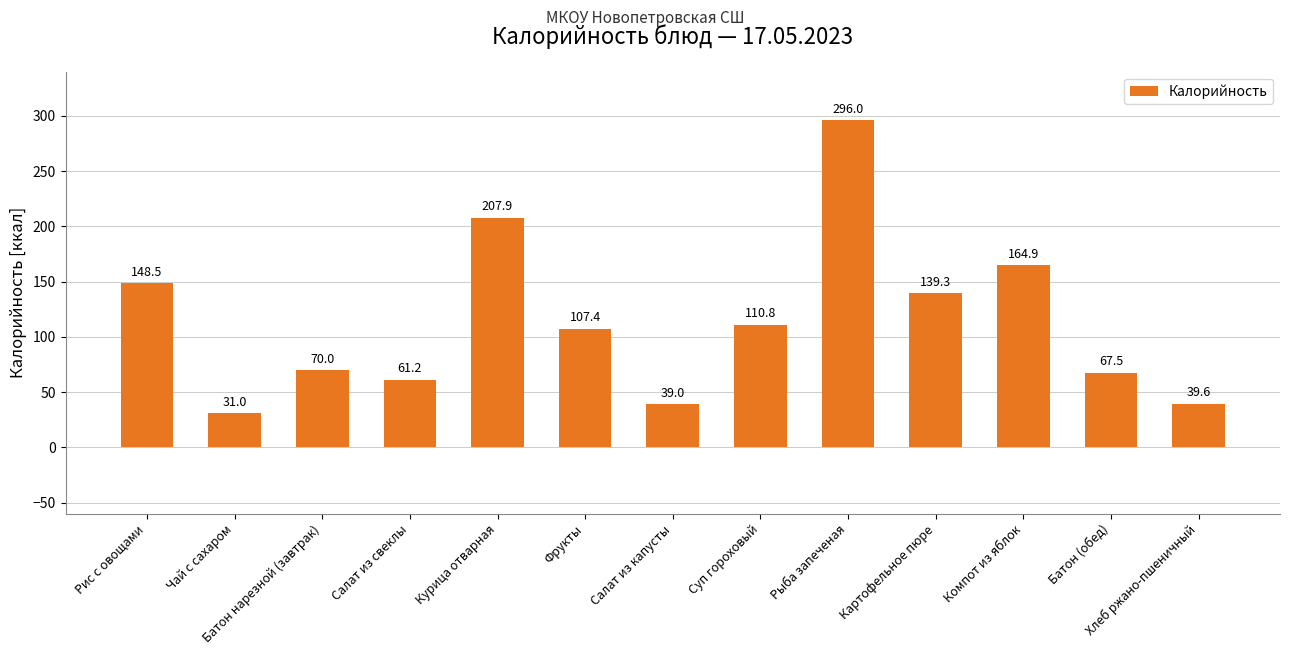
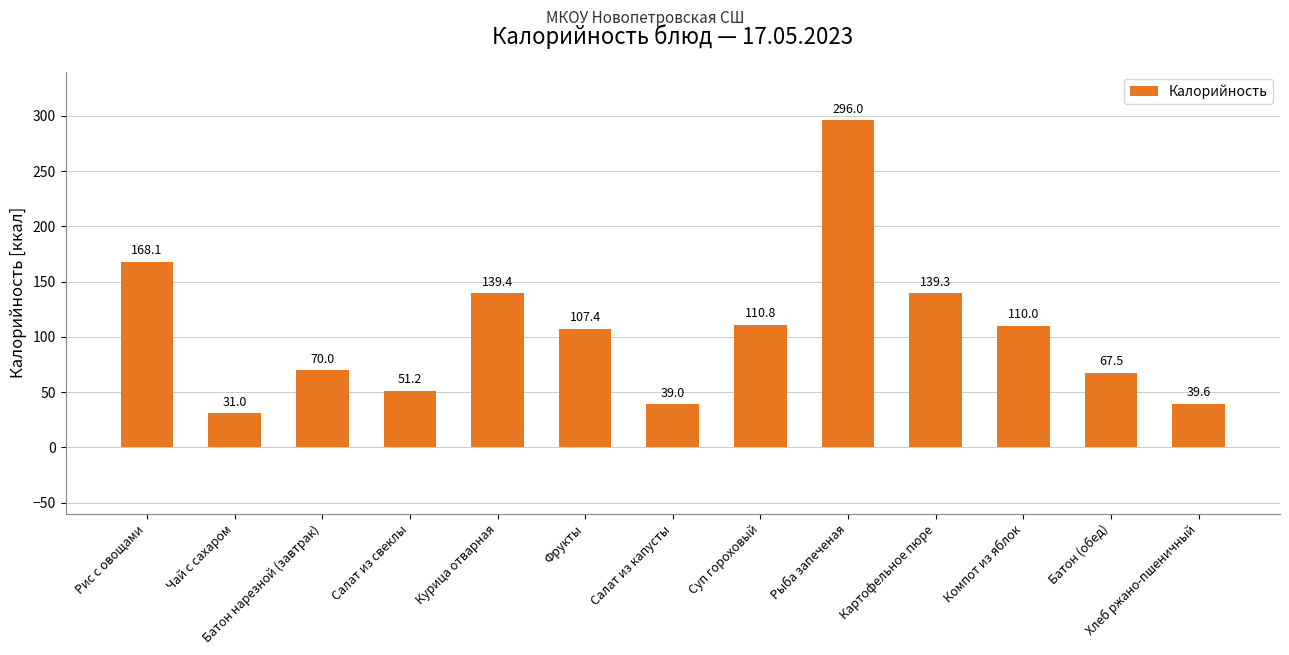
  {
-   "Рис с овощами": 148.5,
+   "Рис с овощами": 168.1,
    "Чай с сахаром": 31.0,
    "Батон нарезной (завтрак)": 70.0,
-   "Салат из свеклы": 61.2,
-   "Курица отварная": 207.9,
+   "Салат из свеклы": 51.2,
+   "Курица отварная": 139.4,
    "Фрукты": 107.4,
    "Салат из капусты": 39.0,
    "Суп гороховый": 110.8,
    "Рыба запеченая": 296.0,
    "Картофельное пюре": 139.3,
-   "Компот из яблок": 164.9,
+   "Компот из яблок": 110.0,
    "Батон (обед)": 67.5,
    "Хлеб ржано-пшеничный": 39.6
  }
